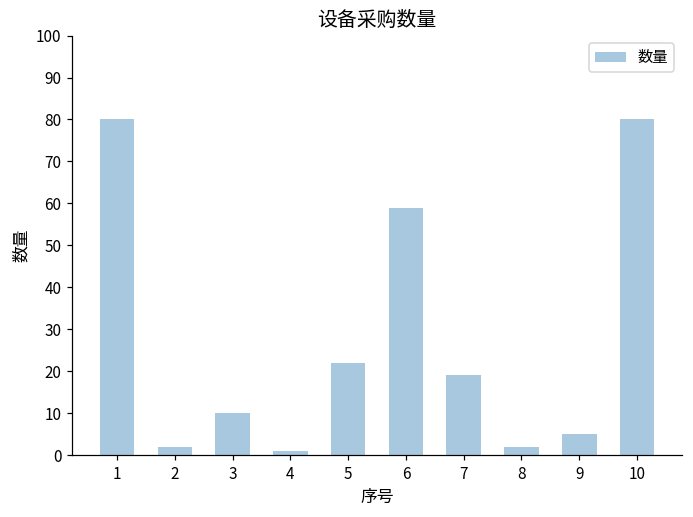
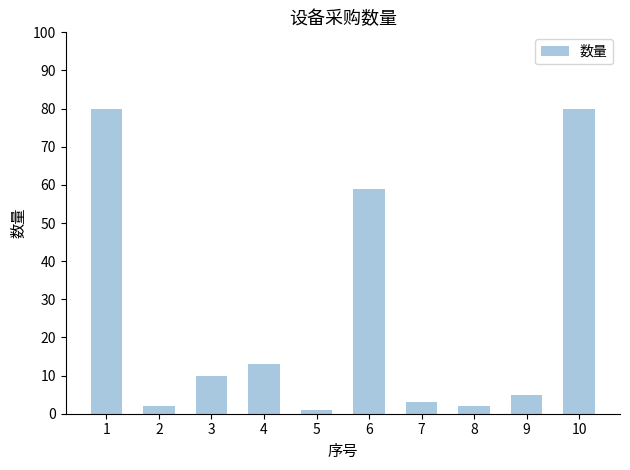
  {
    "1": 80,
    "2": 2,
    "3": 10,
-   "4": 1,
-   "5": 22,
+   "4": 13,
+   "5": 1,
    "6": 59,
-   "7": 19,
+   "7": 3,
    "8": 2,
    "9": 5,
    "10": 80
  }
